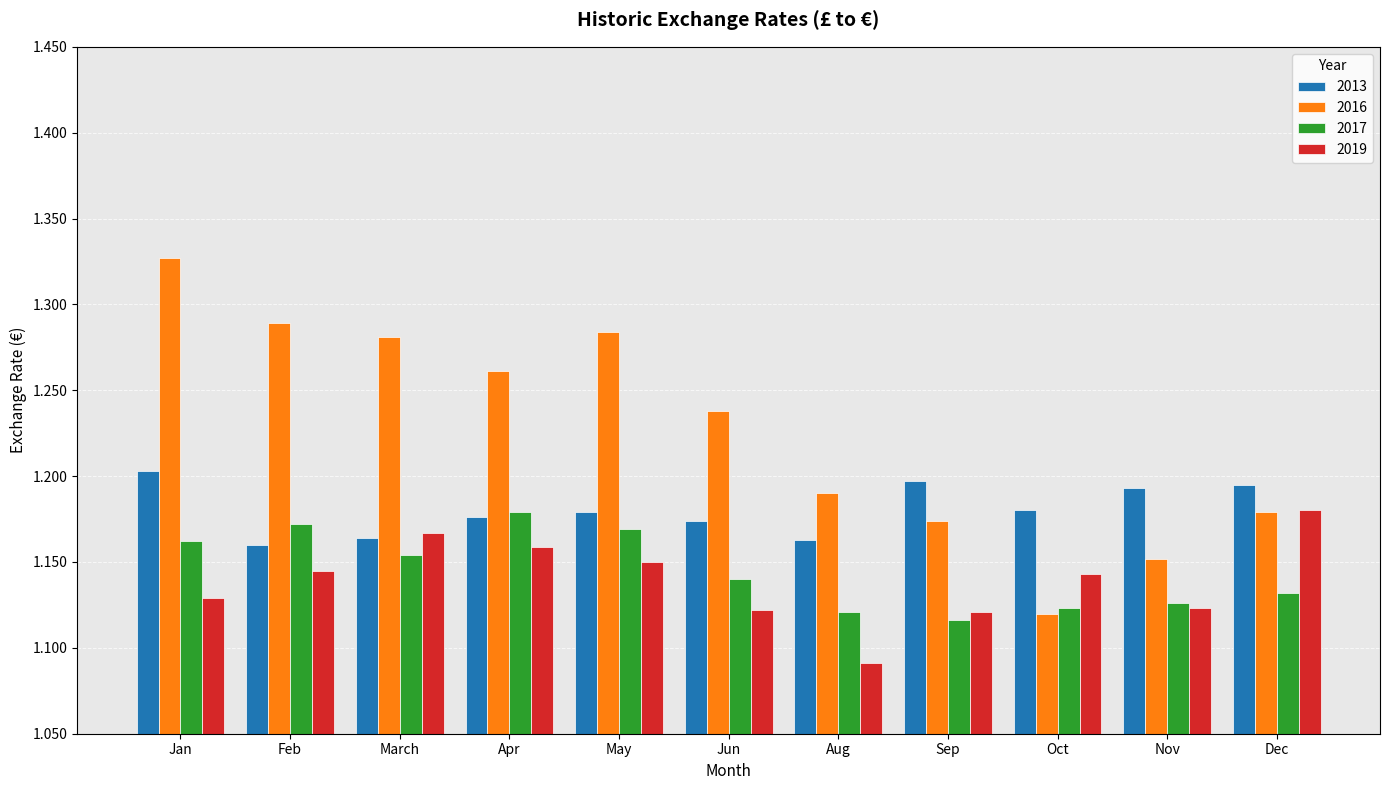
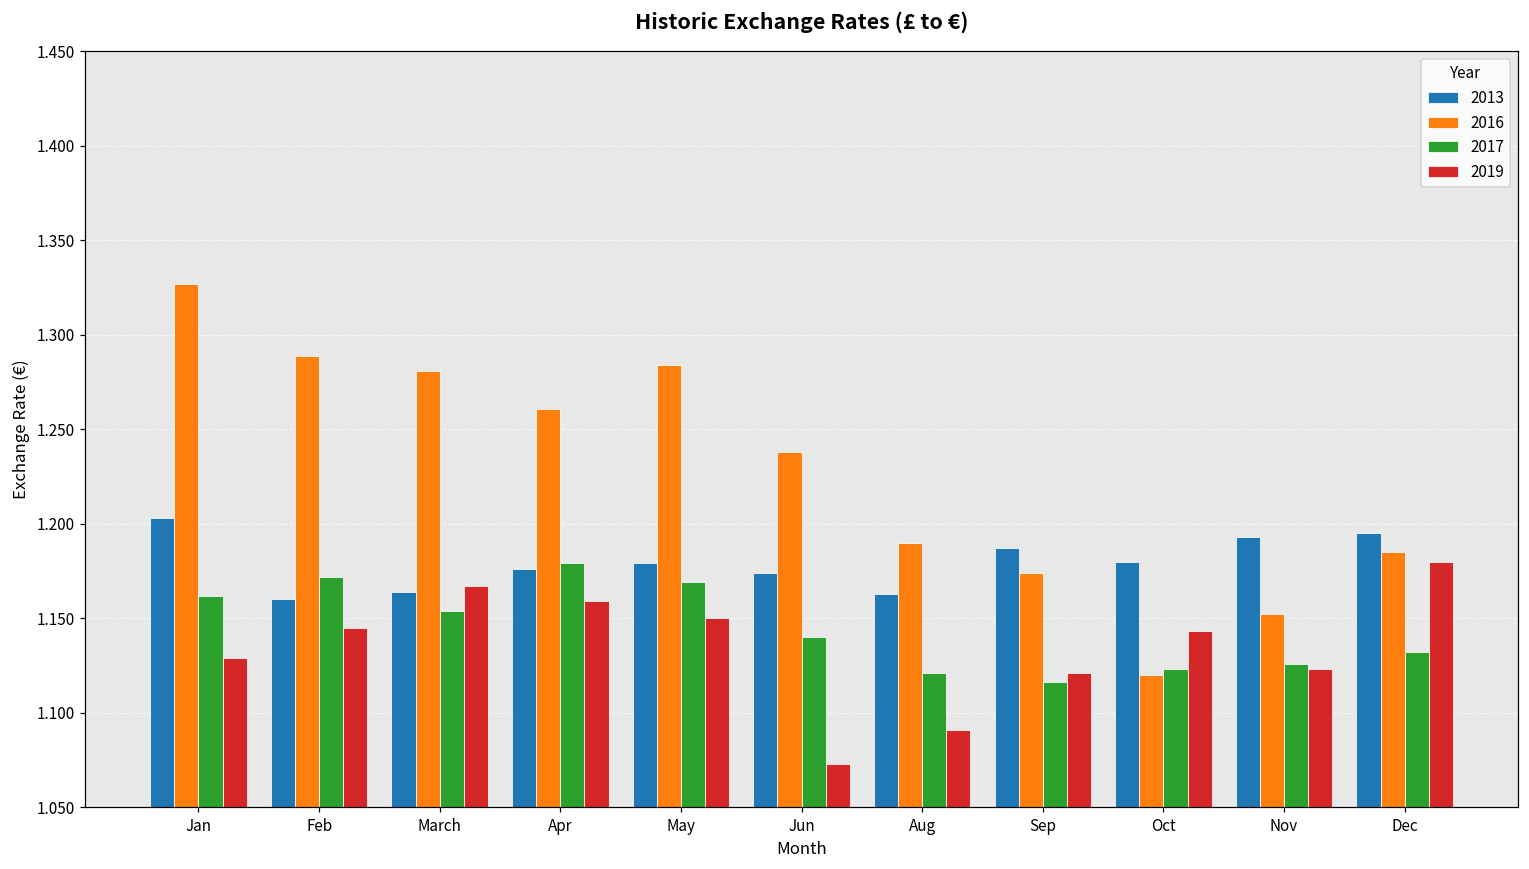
  {
    "2013": {
      "Jan": 1.203,
      "Feb": 1.160,
      "March": 1.164,
      "Apr": 1.176,
      "May": 1.179,
      "Jun": 1.174,
      "Aug": 1.163,
-     "Sep": 1.197,
+     "Sep": 1.187,
      "Oct": 1.180,
      "Nov": 1.193,
      "Dec": 1.195
    },
    "2016": {
      "Jan": 1.327,
      "Feb": 1.289,
      "March": 1.281,
      "Apr": 1.261,
      "May": 1.284,
      "Jun": 1.238,
      "Aug": 1.190,
      "Sep": 1.174,
      "Oct": 1.120,
      "Nov": 1.152,
-     "Dec": 1.179
+     "Dec": 1.185
    },
    "2017": {
      "Jan": 1.162,
      "Feb": 1.172,
      "March": 1.154,
      "Apr": 1.179,
      "May": 1.169,
      "Jun": 1.140,
      "Aug": 1.121,
      "Sep": 1.116,
      "Oct": 1.123,
      "Nov": 1.126,
      "Dec": 1.132
    },
    "2019": {
      "Jan": 1.129,
      "Feb": 1.145,
      "March": 1.167,
      "Apr": 1.159,
      "May": 1.150,
-     "Jun": 1.122,
+     "Jun": 1.073,
      "Aug": 1.091,
      "Sep": 1.121,
      "Oct": 1.143,
      "Nov": 1.123,
      "Dec": 1.180
    }
  }
